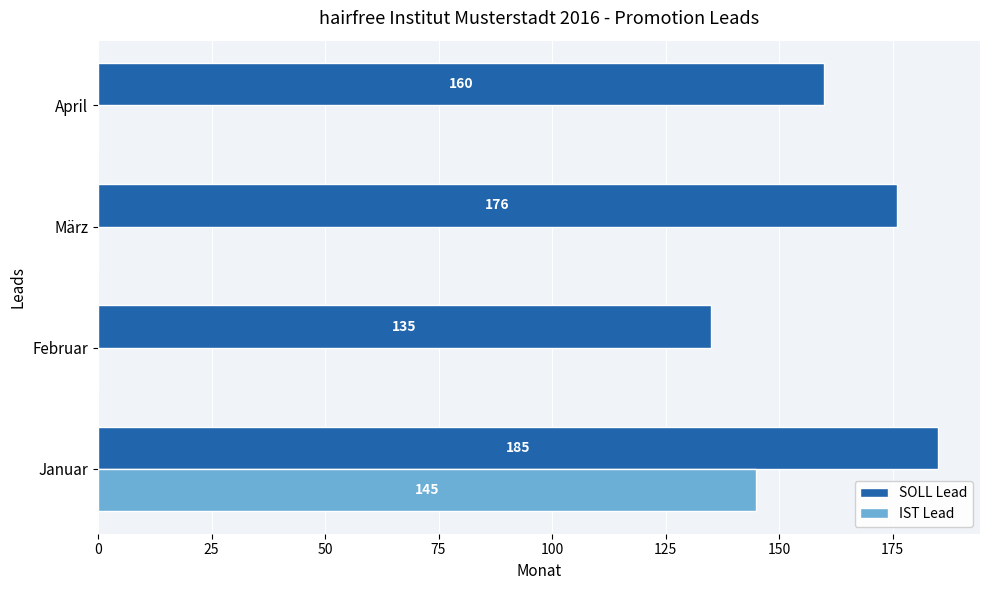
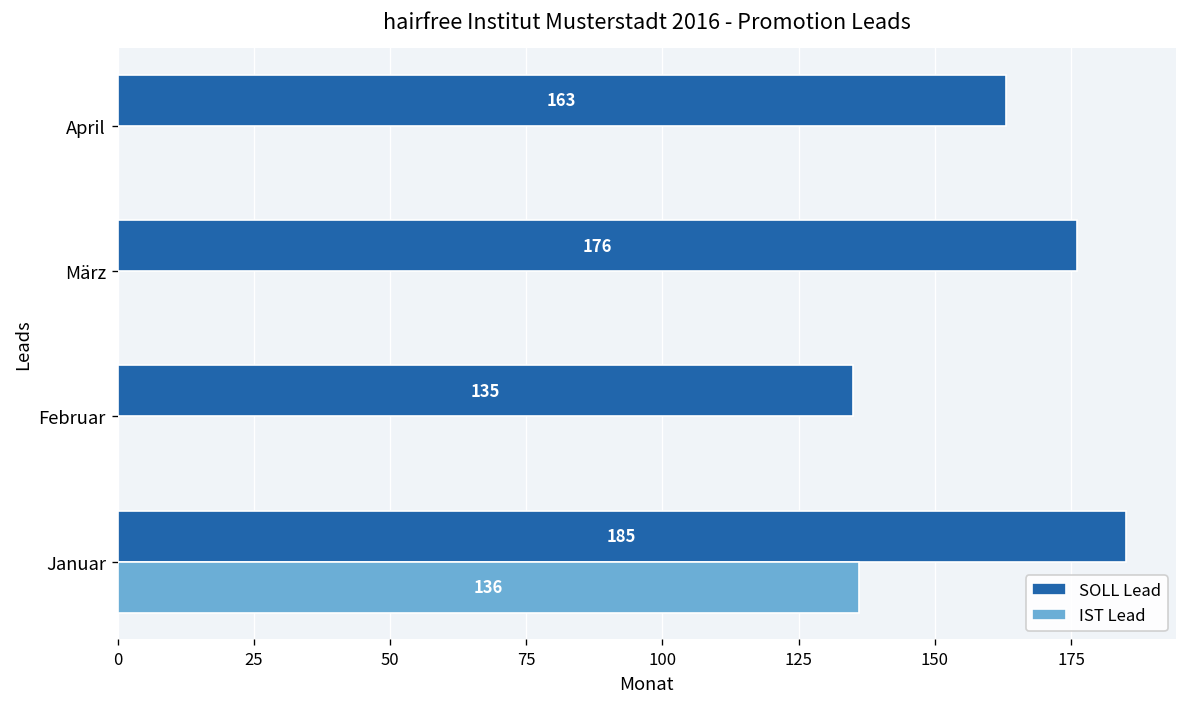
  {
    "SOLL Lead": {
-     "April": 160,
+     "April": 163,
      "März": 176,
      "Februar": 135,
      "Januar": 185
    },
    "IST Lead": {
-     "Januar": 145
+     "Januar": 136
    }
  }
